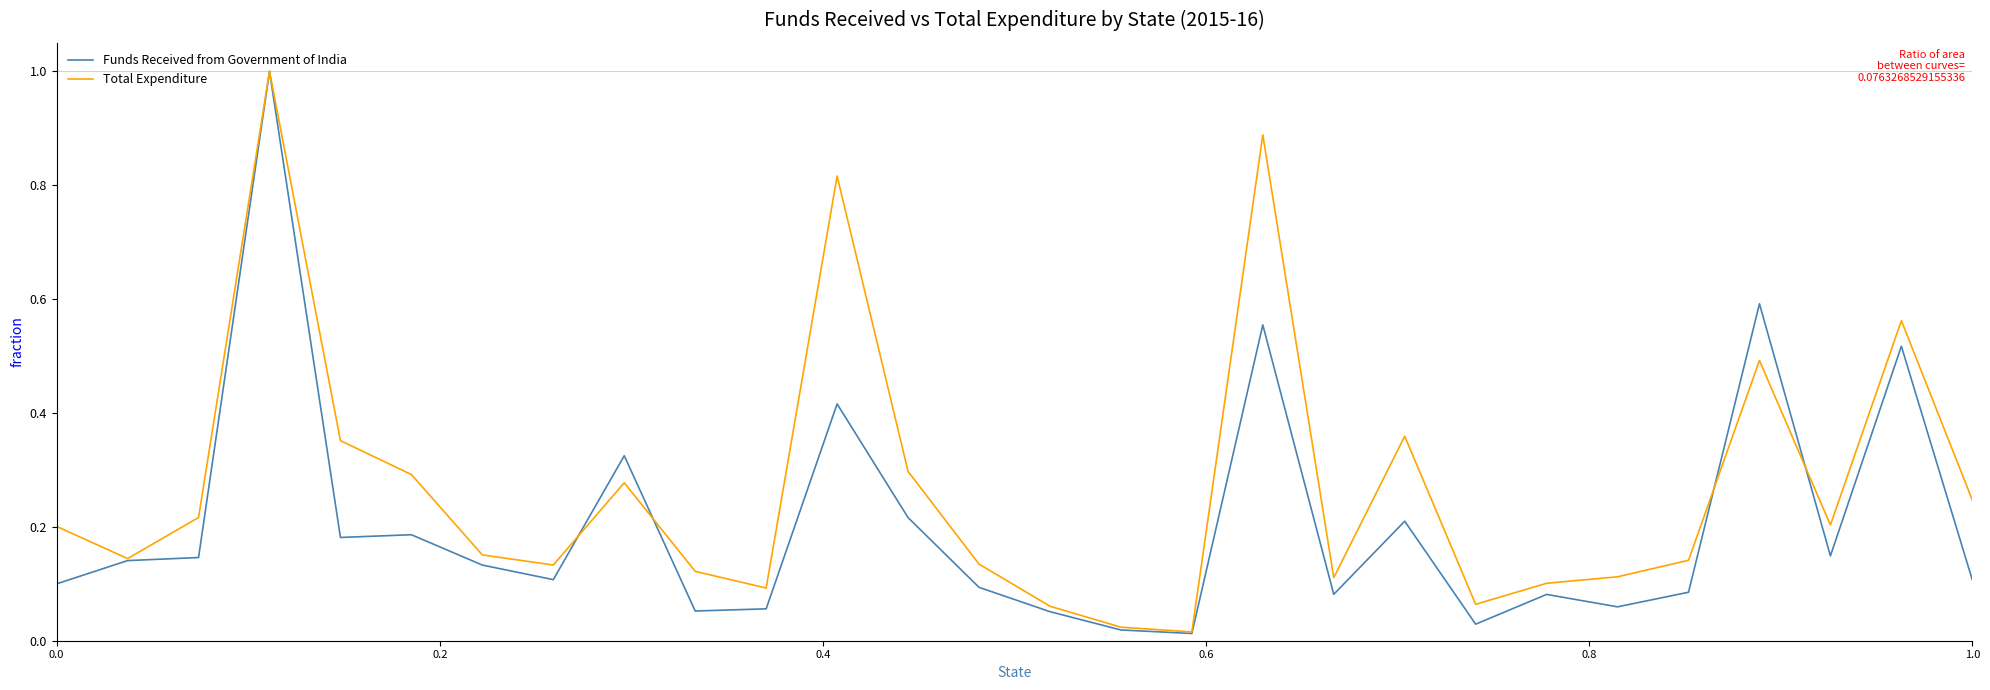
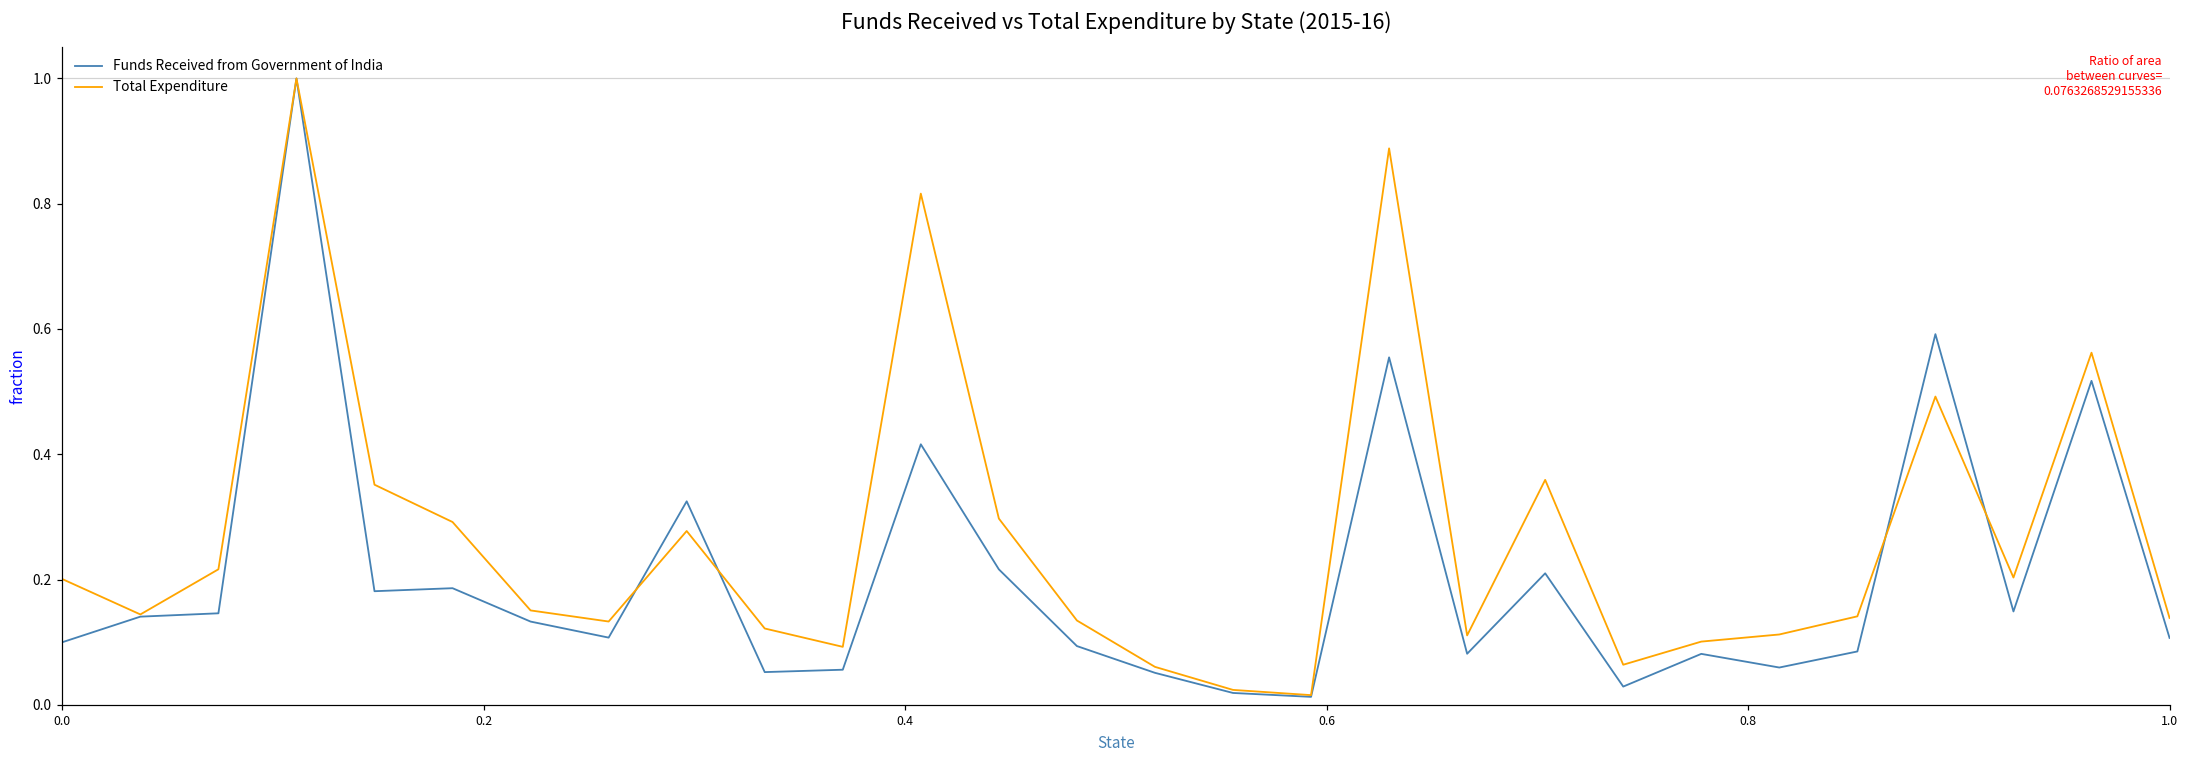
  {
    "Funds Received from Government of India": {
      "0.0": 0.10,
      "1.0": 0.11
    },
    "Total Expenditure": {
      "0.0": 0.20,
-     "1.0": 0.25
+     "1.0": 0.14
    }
  }
